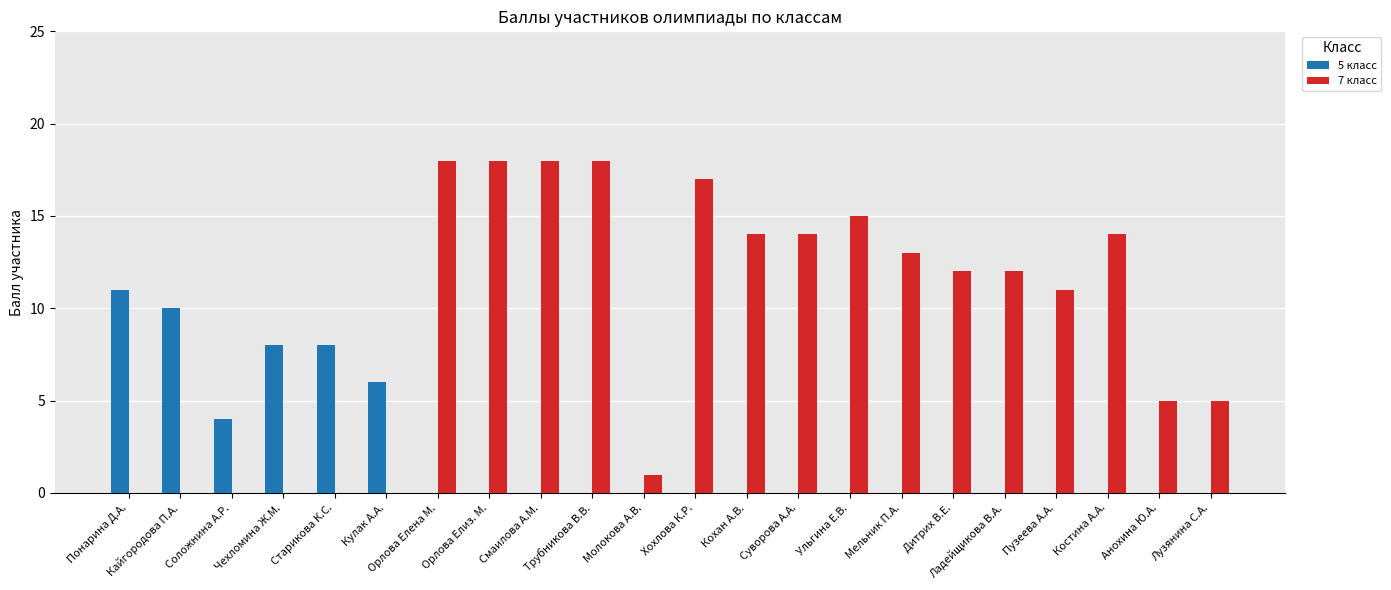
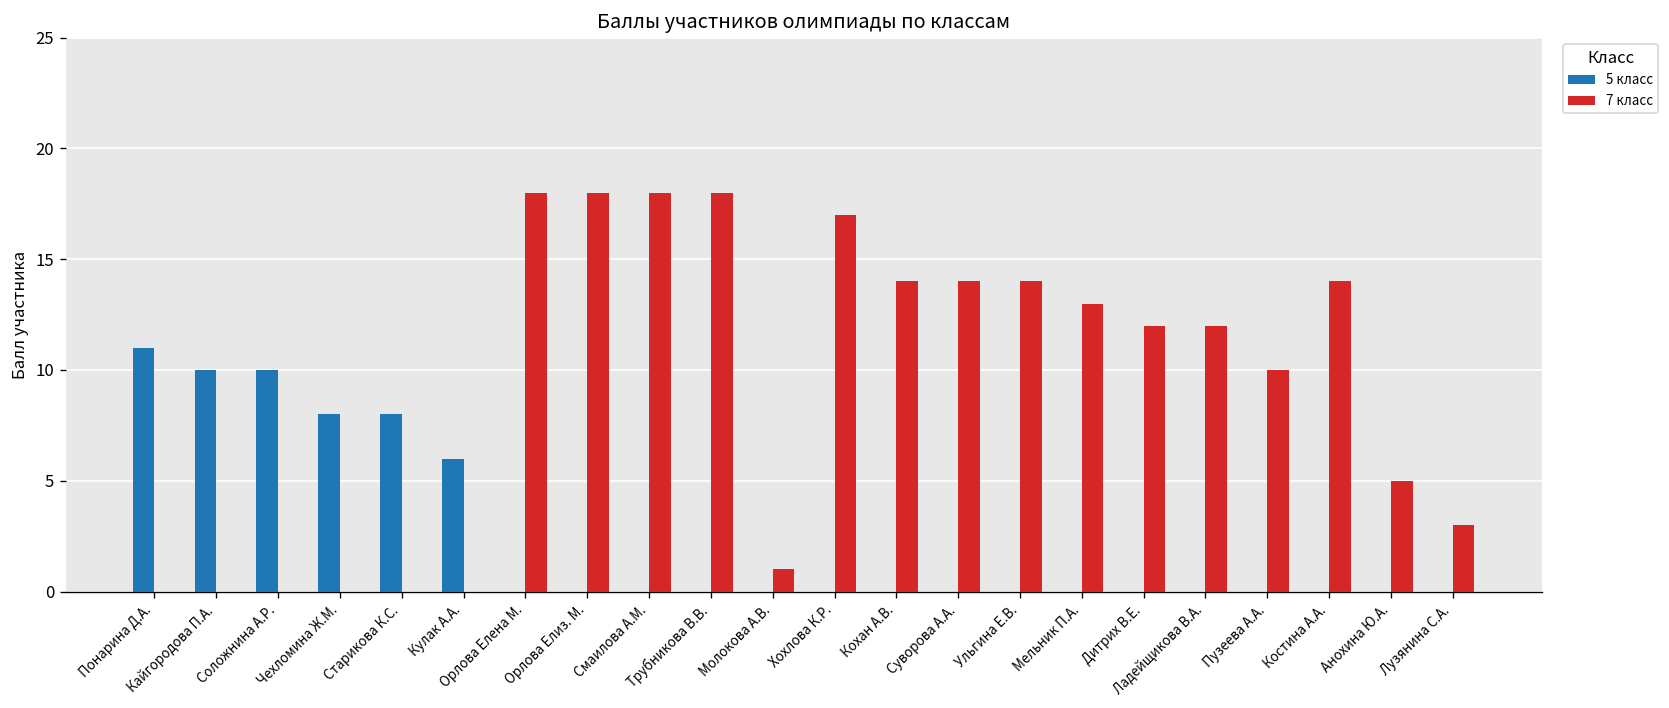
  {
    "5 класс": {
      "Понарина Д.А.": 11,
      "Кайгородова П.А.": 10,
-     "Соложнина А.Р.": 4,
+     "Соложнина А.Р.": 10,
      "Чехломина Ж.М.": 8,
      "Старикова К.С.": 8,
      "Кулак А.А.": 6,
      "Орлова Елена М.": 0,
      "Орлова Елиз. М.": 0,
      "Смаилова А.М.": 0,
      "Трубникова В.В.": 0,
      "Молокова А.В.": 0,
      "Хохлова К.Р.": 0,
      "Кохан А.В.": 0,
      "Суворова А.А.": 0,
      "Ульгина Е.В.": 0,
      "Мельник П.А.": 0,
      "Дитрих В.Е.": 0,
      "Ладейщикова В.А.": 0,
      "Пузеева А.А.": 0,
      "Костина А.А.": 0,
      "Анохина Ю.А.": 0,
      "Лузянина С.А.": 0
    },
    "7 класс": {
      "Понарина Д.А.": 0,
      "Кайгородова П.А.": 0,
      "Соложнина А.Р.": 0,
      "Чехломина Ж.М.": 0,
      "Старикова К.С.": 0,
      "Кулак А.А.": 0,
      "Орлова Елена М.": 18,
      "Орлова Елиз. М.": 18,
      "Смаилова А.М.": 18,
      "Трубникова В.В.": 18,
      "Молокова А.В.": 1,
      "Хохлова К.Р.": 17,
      "Кохан А.В.": 14,
      "Суворова А.А.": 14,
-     "Ульгина Е.В.": 15,
+     "Ульгина Е.В.": 14,
      "Мельник П.А.": 13,
      "Дитрих В.Е.": 12,
      "Ладейщикова В.А.": 12,
-     "Пузеева А.А.": 11,
+     "Пузеева А.А.": 10,
      "Костина А.А.": 14,
      "Анохина Ю.А.": 5,
-     "Лузянина С.А.": 5
+     "Лузянина С.А.": 3
    }
  }
